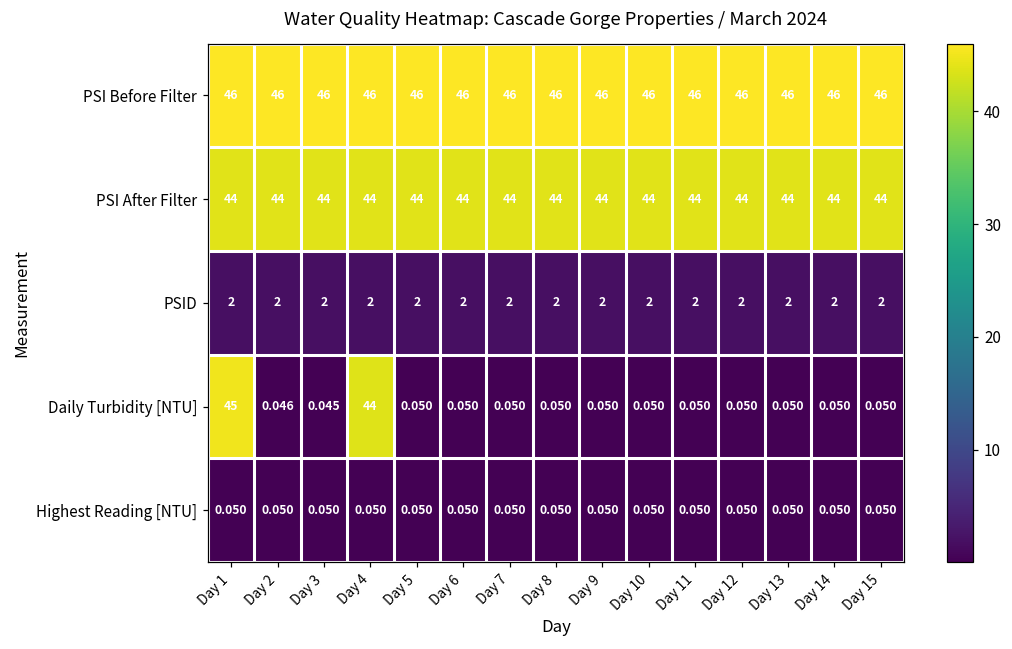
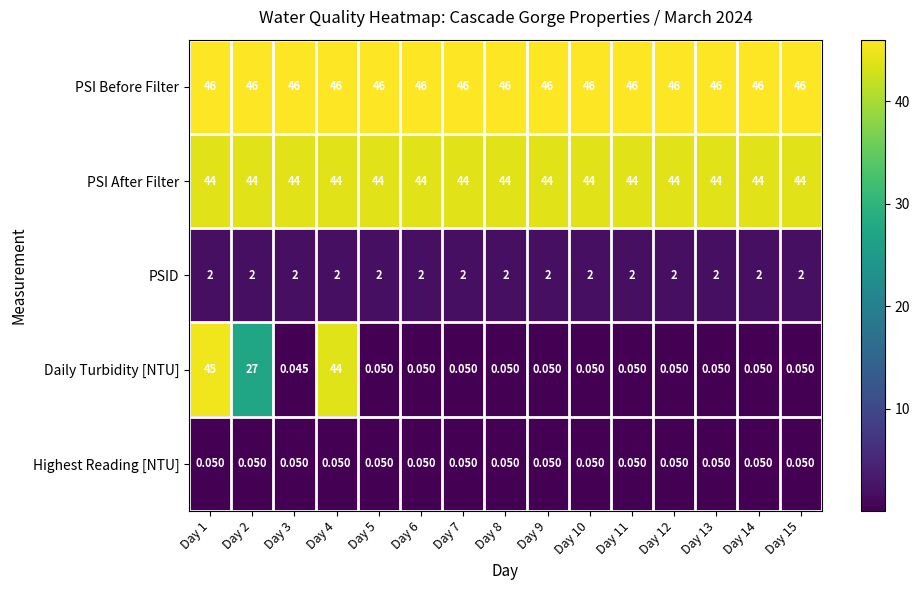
  {
    "PSI Before Filter": {
      "Day 1": 46,
      "Day 2": 46,
      "Day 3": 46,
      "Day 4": 46,
      "Day 5": 46,
      "Day 6": 46,
      "Day 7": 46,
      "Day 8": 46,
      "Day 9": 46,
      "Day 10": 46,
      "Day 11": 46,
      "Day 12": 46,
      "Day 13": 46,
      "Day 14": 46,
      "Day 15": 46
    },
    "PSI After Filter": {
      "Day 1": 44,
      "Day 2": 44,
      "Day 3": 44,
      "Day 4": 44,
      "Day 5": 44,
      "Day 6": 44,
      "Day 7": 44,
      "Day 8": 44,
      "Day 9": 44,
      "Day 10": 44,
      "Day 11": 44,
      "Day 12": 44,
      "Day 13": 44,
      "Day 14": 44,
      "Day 15": 44
    },
    "PSID": {
      "Day 1": 2,
      "Day 2": 2,
      "Day 3": 2,
      "Day 4": 2,
      "Day 5": 2,
      "Day 6": 2,
      "Day 7": 2,
      "Day 8": 2,
      "Day 9": 2,
      "Day 10": 2,
      "Day 11": 2,
      "Day 12": 2,
      "Day 13": 2,
      "Day 14": 2,
      "Day 15": 2
    },
    "Daily Turbidity [NTU]": {
      "Day 1": 45,
-     "Day 2": 0.046,
+     "Day 2": 27,
      "Day 3": 0.045,
      "Day 4": 44,
      "Day 5": 0.050,
      "Day 6": 0.050,
      "Day 7": 0.050,
      "Day 8": 0.050,
      "Day 9": 0.050,
      "Day 10": 0.050,
      "Day 11": 0.050,
      "Day 12": 0.050,
      "Day 13": 0.050,
      "Day 14": 0.050,
      "Day 15": 0.050
    },
    "Highest Reading [NTU]": {
      "Day 1": 0.050,
      "Day 2": 0.050,
      "Day 3": 0.050,
      "Day 4": 0.050,
      "Day 5": 0.050,
      "Day 6": 0.050,
      "Day 7": 0.050,
      "Day 8": 0.050,
      "Day 9": 0.050,
      "Day 10": 0.050,
      "Day 11": 0.050,
      "Day 12": 0.050,
      "Day 13": 0.050,
      "Day 14": 0.050,
      "Day 15": 0.050
    }
  }
